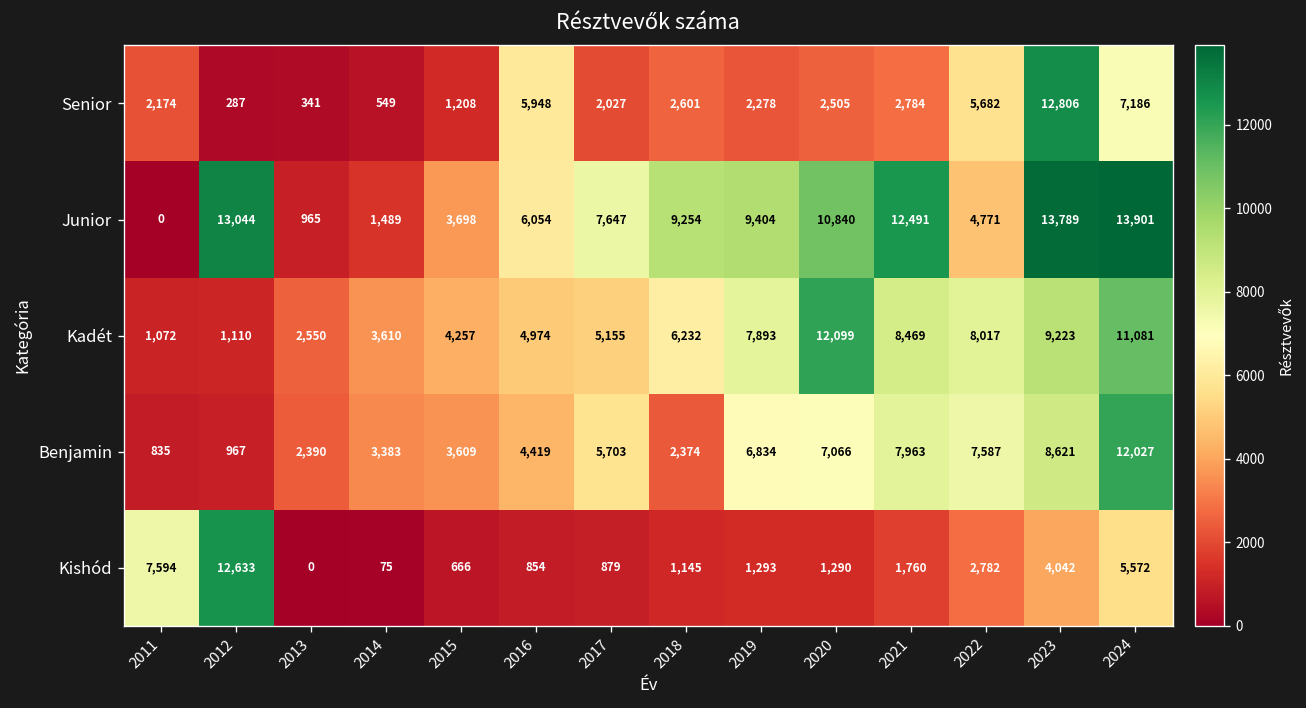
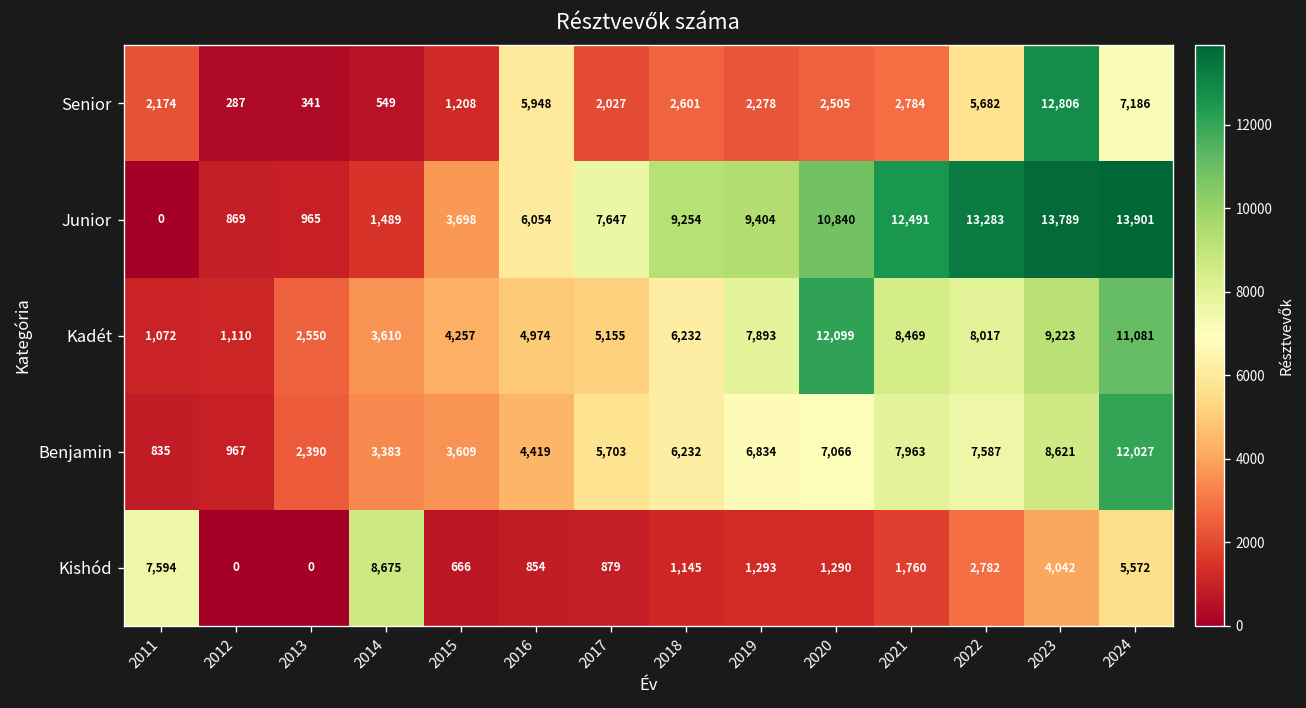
  {
    "Senior": {
      "2011": "2,174",
      "2012": "287",
      "2013": "341",
      "2014": "549",
      "2015": "1,208",
      "2016": "5,948",
      "2017": "2,027",
      "2018": "2,601",
      "2019": "2,278",
      "2020": "2,505",
      "2021": "2,784",
      "2022": "5,682",
      "2023": "12,806",
      "2024": "7,186"
    },
    "Junior": {
      "2011": "0",
-     "2012": "13,044",
+     "2012": "869",
      "2013": "965",
      "2014": "1,489",
      "2015": "3,698",
      "2016": "6,054",
      "2017": "7,647",
      "2018": "9,254",
      "2019": "9,404",
      "2020": "10,840",
      "2021": "12,491",
-     "2022": "4,771",
+     "2022": "13,283",
      "2023": "13,789",
      "2024": "13,901"
    },
    "Kadét": {
      "2011": "1,072",
      "2012": "1,110",
      "2013": "2,550",
      "2014": "3,610",
      "2015": "4,257",
      "2016": "4,974",
      "2017": "5,155",
      "2018": "6,232",
      "2019": "7,893",
      "2020": "12,099",
      "2021": "8,469",
      "2022": "8,017",
      "2023": "9,223",
      "2024": "11,081"
    },
    "Benjamin": {
      "2011": "835",
      "2012": "967",
      "2013": "2,390",
      "2014": "3,383",
      "2015": "3,609",
      "2016": "4,419",
      "2017": "5,703",
-     "2018": "2,374",
+     "2018": "6,232",
      "2019": "6,834",
      "2020": "7,066",
      "2021": "7,963",
      "2022": "7,587",
      "2023": "8,621",
      "2024": "12,027"
    },
    "Kishód": {
      "2011": "7,594",
-     "2012": "12,633",
+     "2012": "0",
      "2013": "0",
-     "2014": "75",
+     "2014": "8,675",
      "2015": "666",
      "2016": "854",
      "2017": "879",
      "2018": "1,145",
      "2019": "1,293",
      "2020": "1,290",
      "2021": "1,760",
      "2022": "2,782",
      "2023": "4,042",
      "2024": "5,572"
    }
  }
